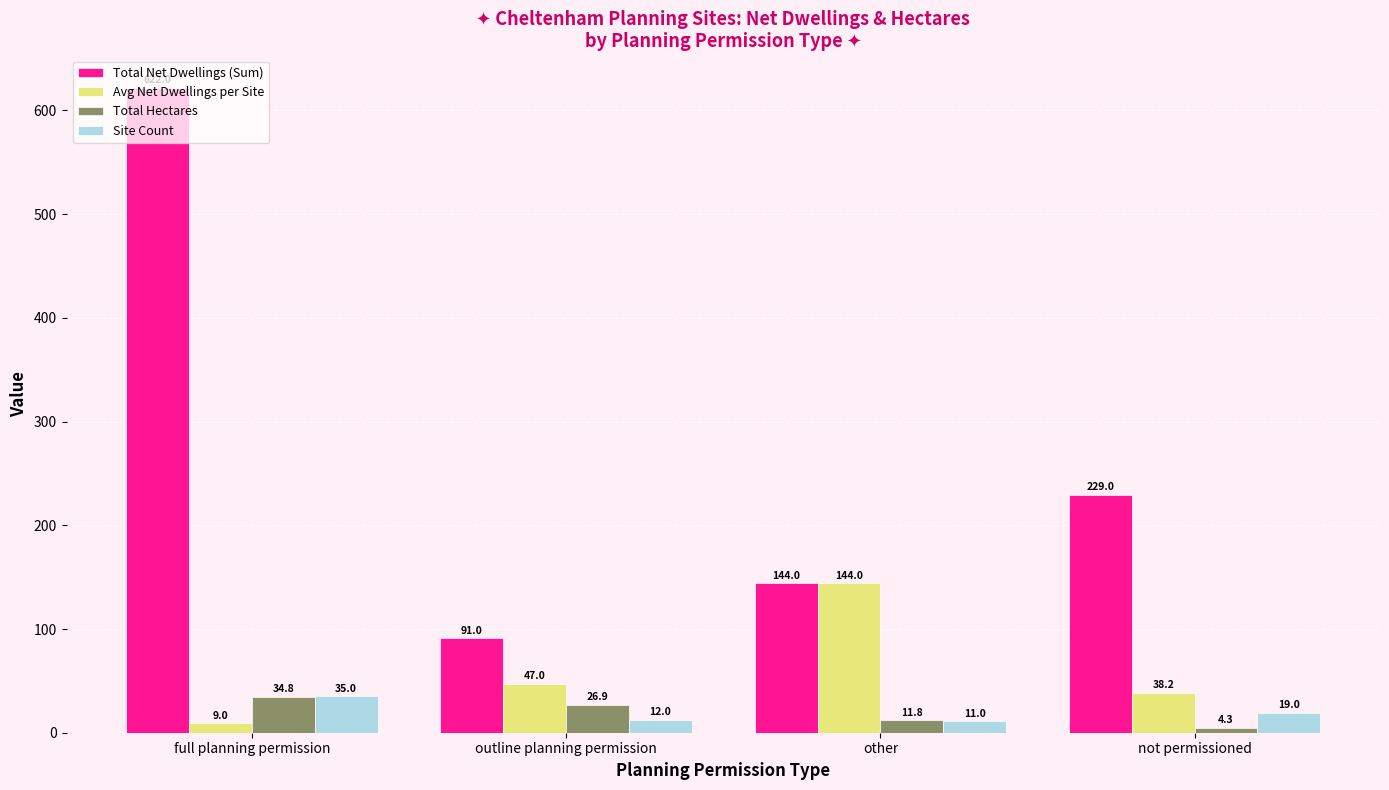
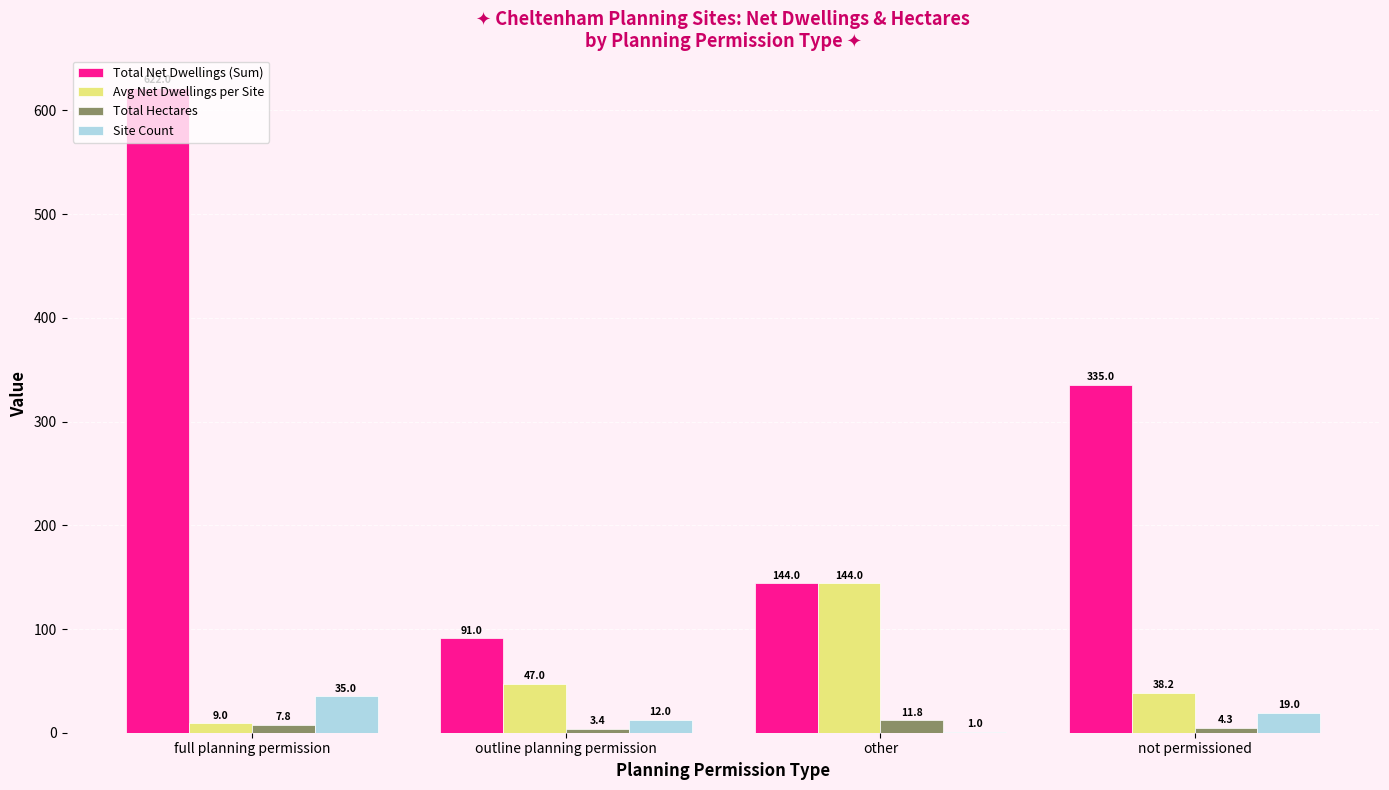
  {
    "Total Net Dwellings (Sum)": {
      "outline planning permission": 91.0,
      "other": 144.0,
-     "not permissioned": 229.0
+     "not permissioned": 335.0
    },
    "Avg Net Dwellings per Site": {
      "full planning permission": 9.0,
      "outline planning permission": 47.0,
      "other": 144.0,
      "not permissioned": 38.2
    },
    "Total Hectares": {
-     "full planning permission": 34.8,
-     "outline planning permission": 26.9,
+     "full planning permission": 7.8,
+     "outline planning permission": 3.4,
      "other": 11.8,
      "not permissioned": 4.3
    },
    "Site Count": {
      "full planning permission": 35.0,
      "outline planning permission": 12.0,
-     "other": 11.0,
+     "other": 1.0,
      "not permissioned": 19.0
    }
  }
